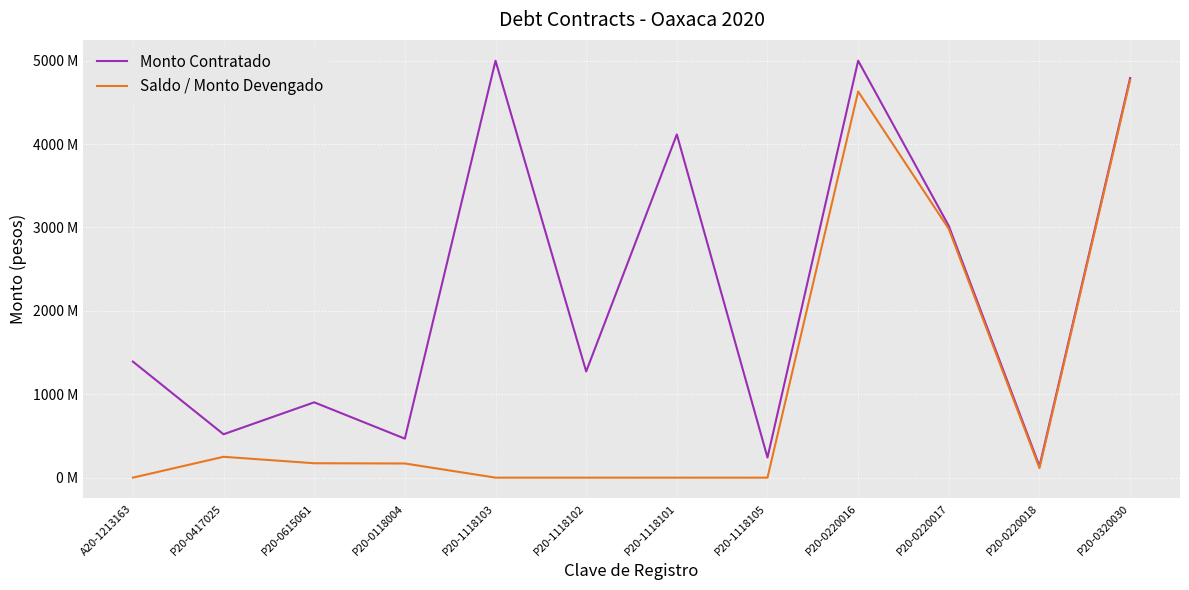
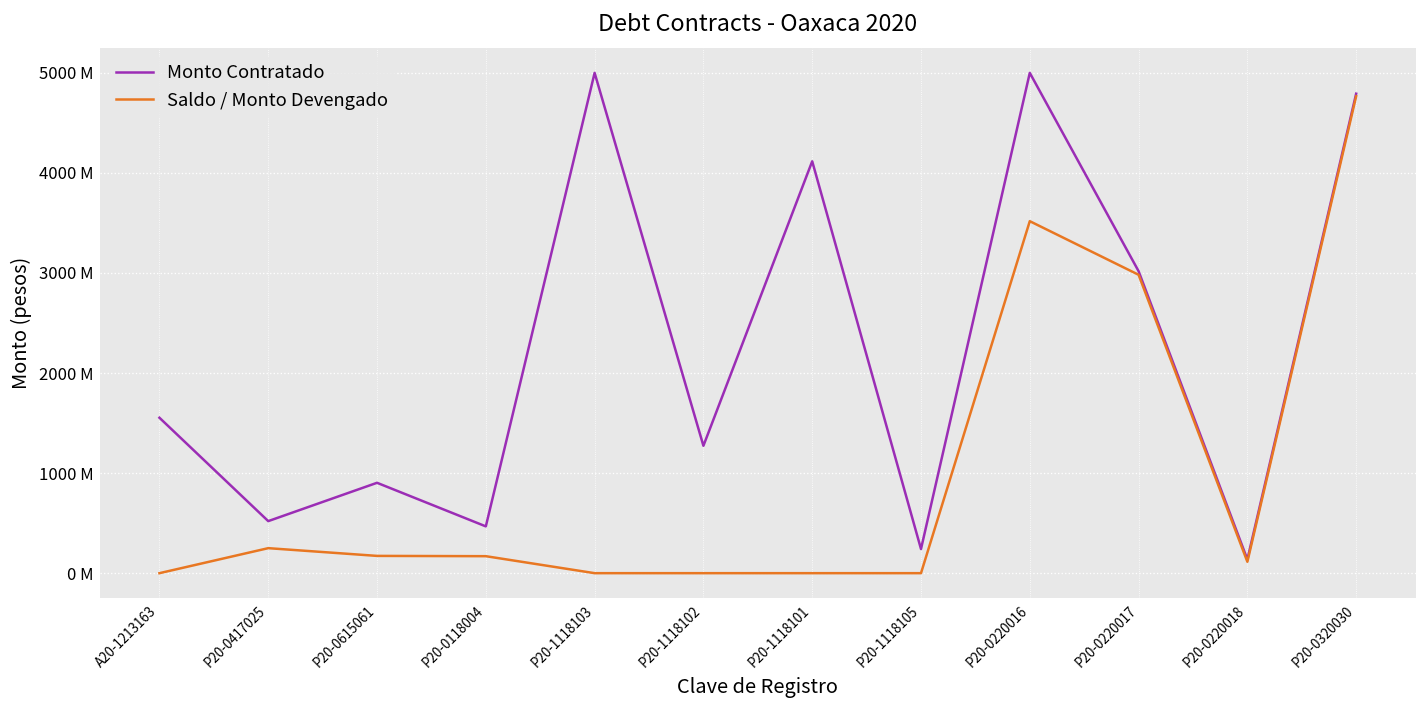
  {
    "Monto Contratado": {
-     "A20-1213163": 1400000000,
+     "A20-1213163": 1600000000,
      "P20-0417025": 500000000,
      "P20-0615061": 900000000,
      "P20-0118004": 500000000,
      "P20-1118103": 5000000000,
      "P20-1118102": 1300000000,
      "P20-1118101": 4100000000,
      "P20-1118105": 200000000,
      "P20-0220016": 5000000000,
      "P20-0220017": 3000000000
    },
    "Saldo / Monto Devengado": {
      "A20-1213163": 0,
      "P20-0417025": 200000000,
      "P20-0615061": 200000000,
      "P20-0118004": 200000000,
      "P20-1118103": 0,
      "P20-1118102": 0,
      "P20-1118101": 0,
      "P20-1118105": 0,
-     "P20-0220016": 4600000000,
+     "P20-0220016": 3500000000,
      "P20-0220017": 3000000000
    }
  }
